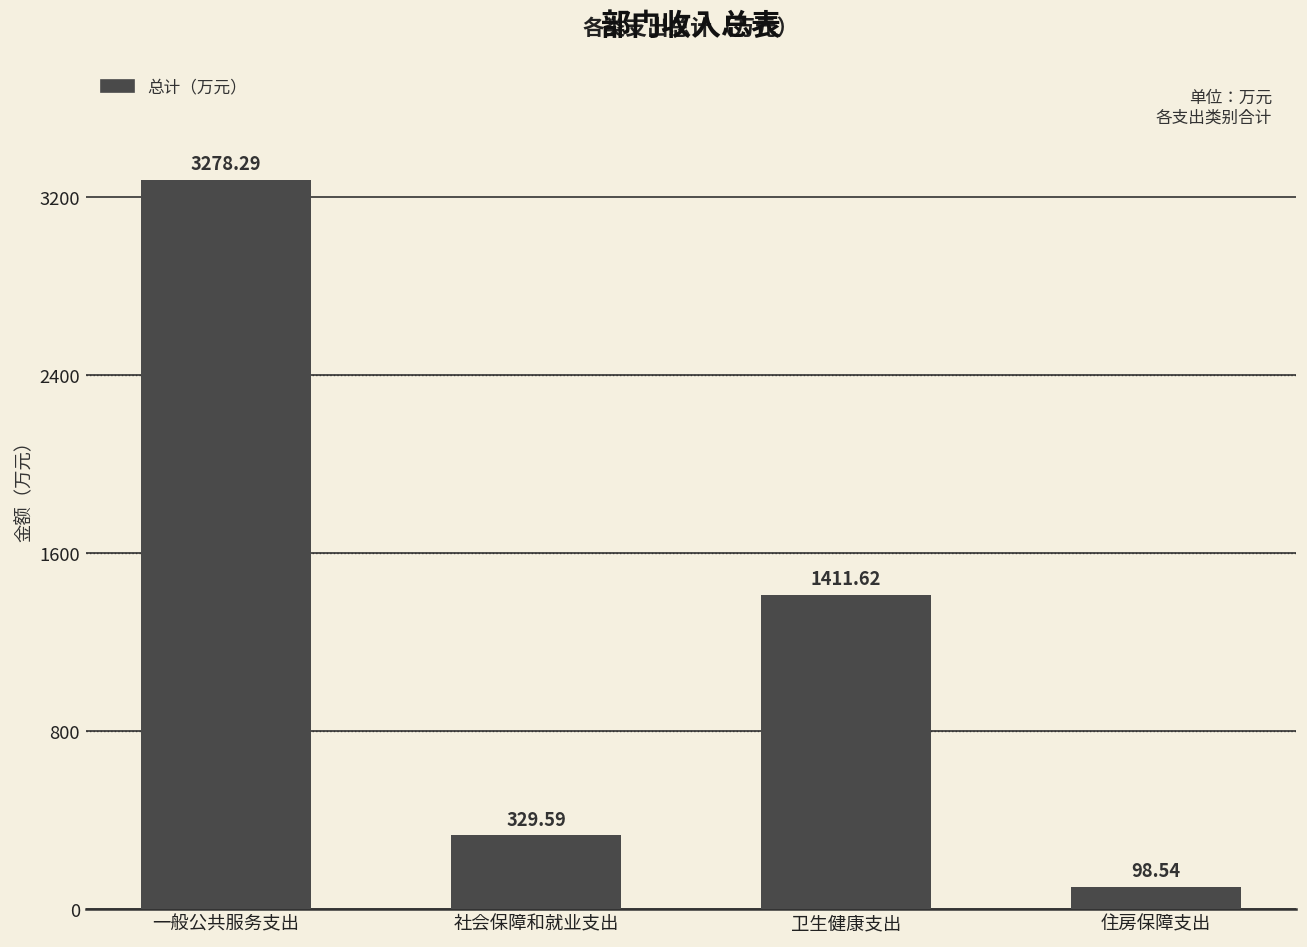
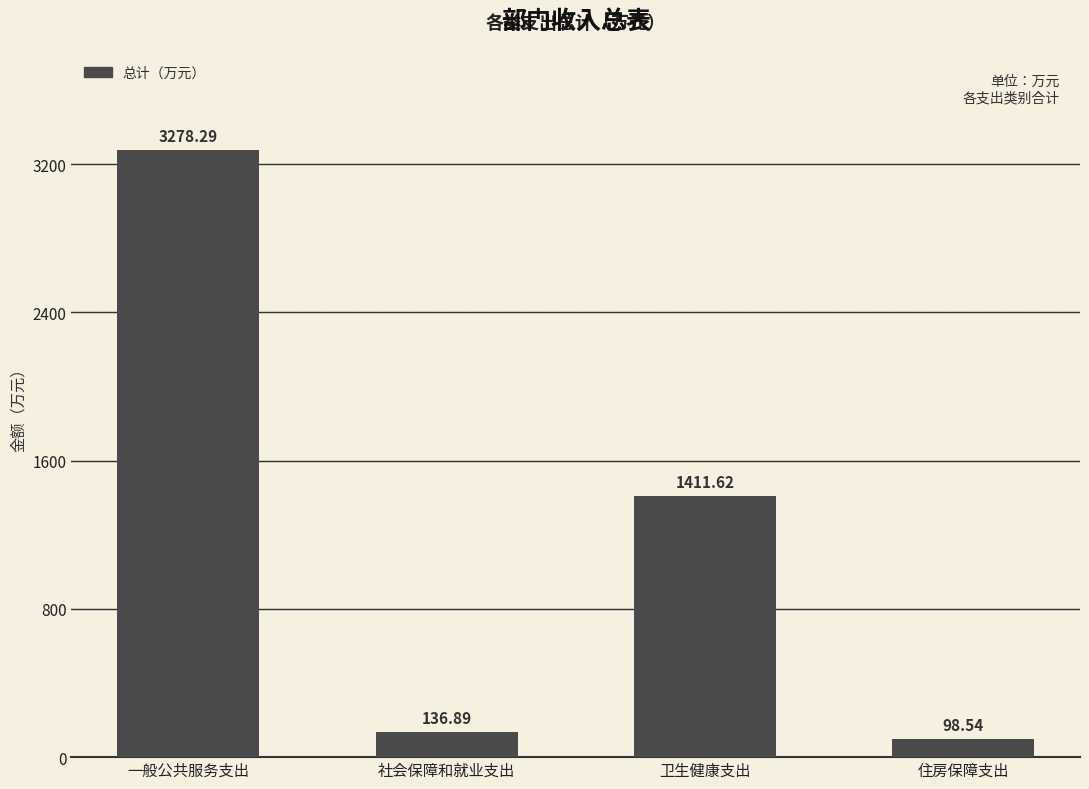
  {
    "一般公共服务支出": 3278.29,
-   "社会保障和就业支出": 329.59,
+   "社会保障和就业支出": 136.89,
    "卫生健康支出": 1411.62,
    "住房保障支出": 98.54
  }
